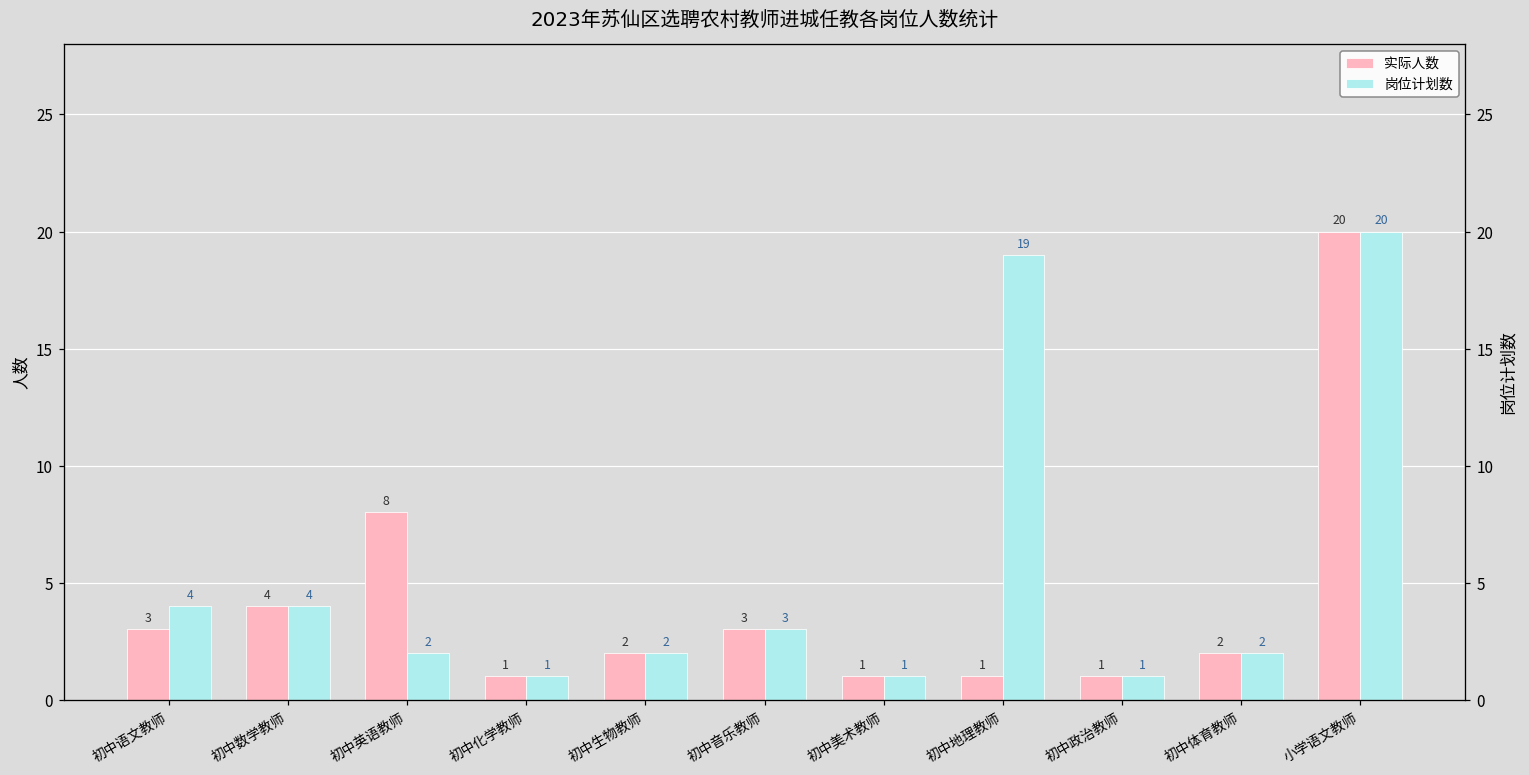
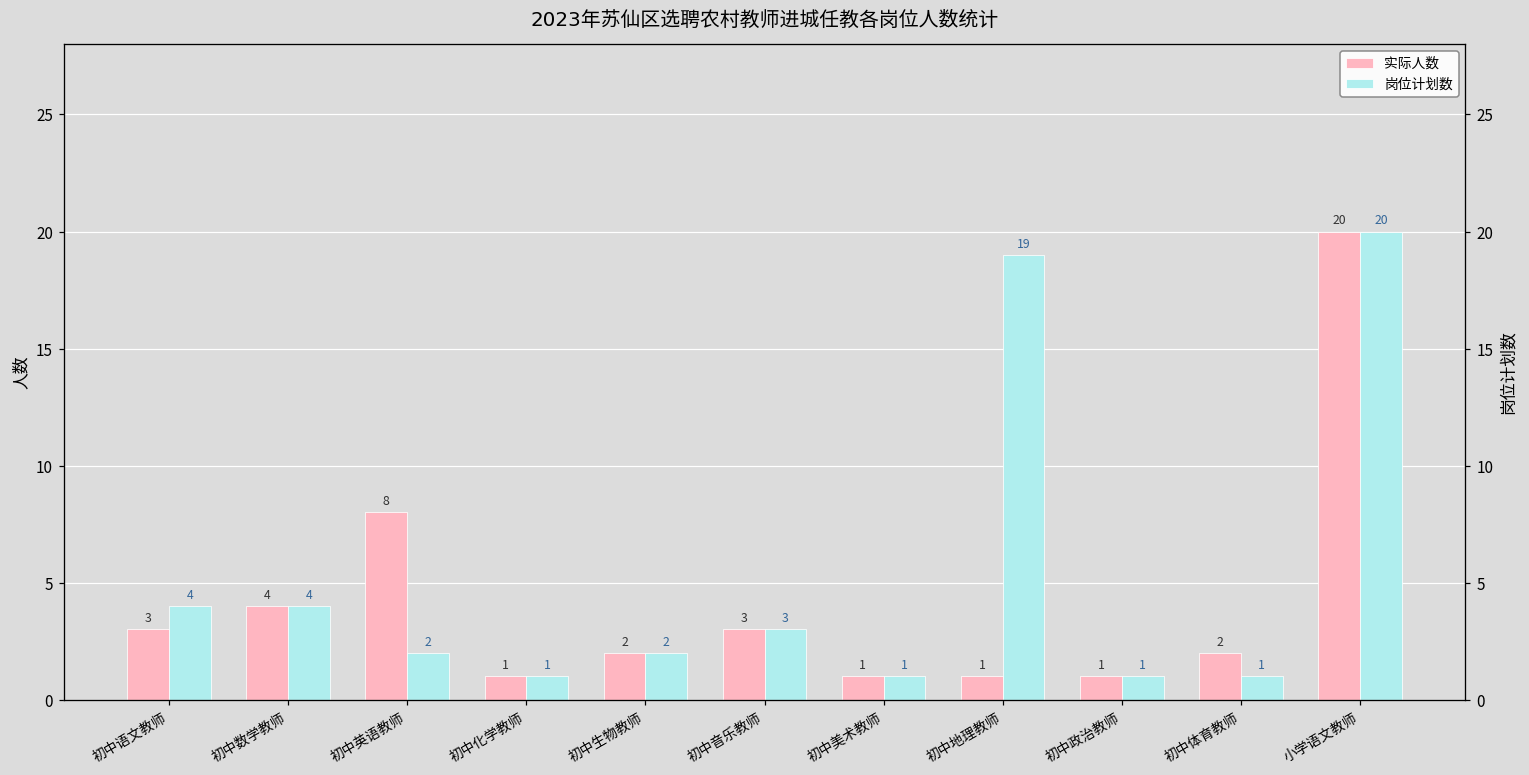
  {
    "实际人数": {
      "初中语文教师": 3,
      "初中数学教师": 4,
      "初中英语教师": 8,
      "初中化学教师": 1,
      "初中生物教师": 2,
      "初中音乐教师": 3,
      "初中美术教师": 1,
      "初中地理教师": 1,
      "初中政治教师": 1,
      "初中体育教师": 2,
      "小学语文教师": 20
    },
    "岗位计划数": {
      "初中语文教师": 4,
      "初中数学教师": 4,
      "初中英语教师": 2,
      "初中化学教师": 1,
      "初中生物教师": 2,
      "初中音乐教师": 3,
      "初中美术教师": 1,
      "初中地理教师": 19,
      "初中政治教师": 1,
-     "初中体育教师": 2,
+     "初中体育教师": 1,
      "小学语文教师": 20
    }
  }
